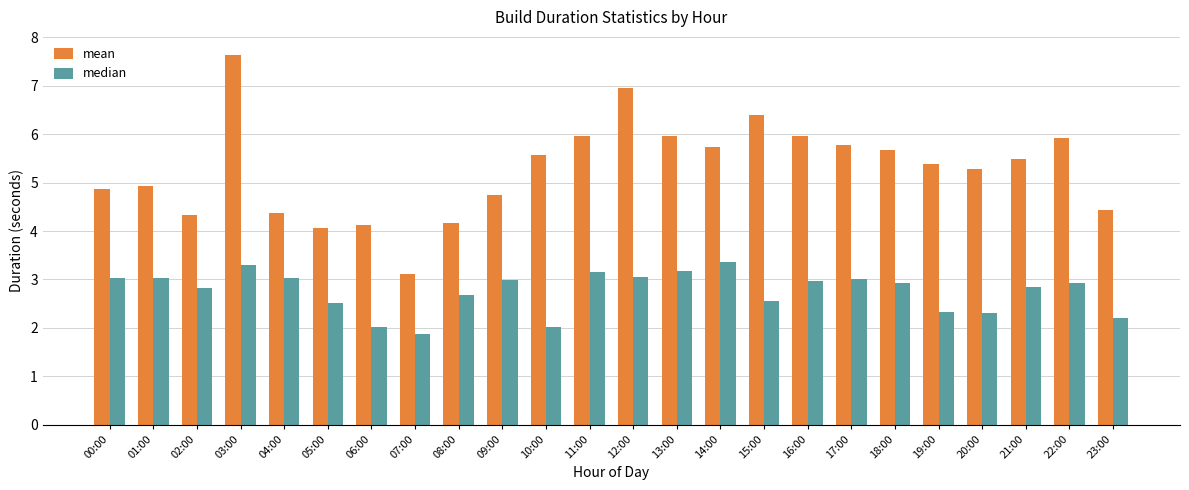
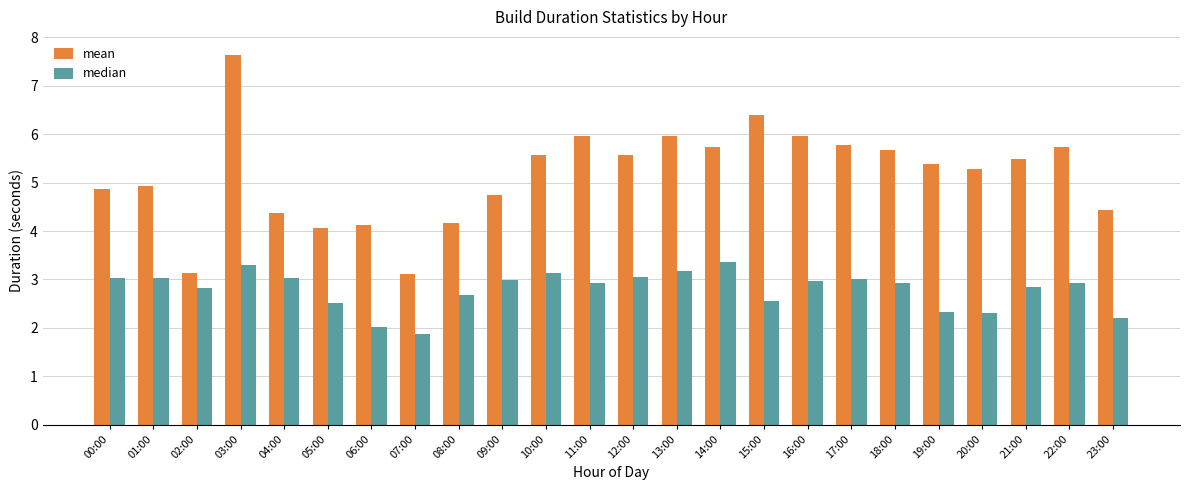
  {
    "mean": {
      "00:00": 4.9,
      "01:00": 4.9,
-     "02:00": 4.3,
+     "02:00": 3.1,
      "03:00": 7.6,
      "04:00": 4.4,
      "05:00": 4.1,
      "06:00": 4.1,
      "07:00": 3.1,
      "08:00": 4.2,
      "09:00": 4.7,
      "10:00": 5.6,
      "11:00": 6.0,
-     "12:00": 6.9,
+     "12:00": 5.6,
      "13:00": 6.0,
      "14:00": 5.7,
      "15:00": 6.4,
      "16:00": 6.0,
      "17:00": 5.8,
      "18:00": 5.7,
      "19:00": 5.4,
      "20:00": 5.3,
      "21:00": 5.5,
-     "22:00": 5.9,
+     "22:00": 5.7,
      "23:00": 4.4
    },
    "median": {
      "00:00": 3.0,
      "01:00": 3.0,
      "02:00": 2.8,
      "03:00": 3.3,
      "04:00": 3.0,
      "05:00": 2.5,
      "06:00": 2.0,
      "07:00": 1.9,
      "08:00": 2.7,
      "09:00": 3.0,
-     "10:00": 2.0,
-     "11:00": 3.1,
+     "10:00": 3.1,
+     "11:00": 2.9,
      "12:00": 3.1,
      "13:00": 3.2,
      "14:00": 3.4,
      "15:00": 2.6,
      "16:00": 3.0,
      "17:00": 3.0,
      "18:00": 2.9,
      "19:00": 2.3,
      "20:00": 2.3,
      "21:00": 2.8,
      "22:00": 2.9,
      "23:00": 2.2
    }
  }
